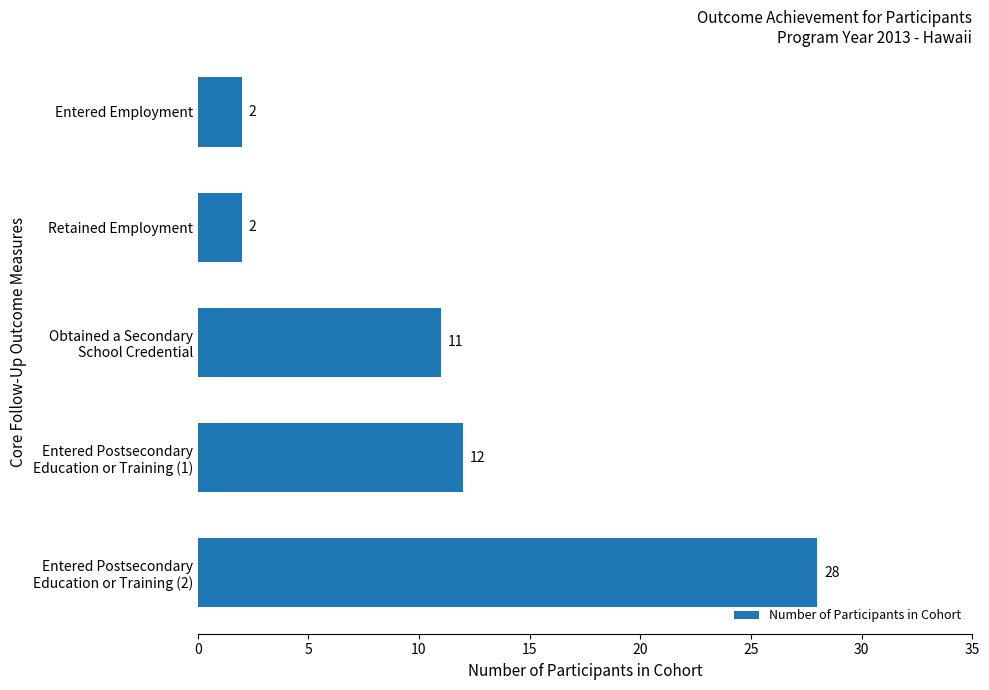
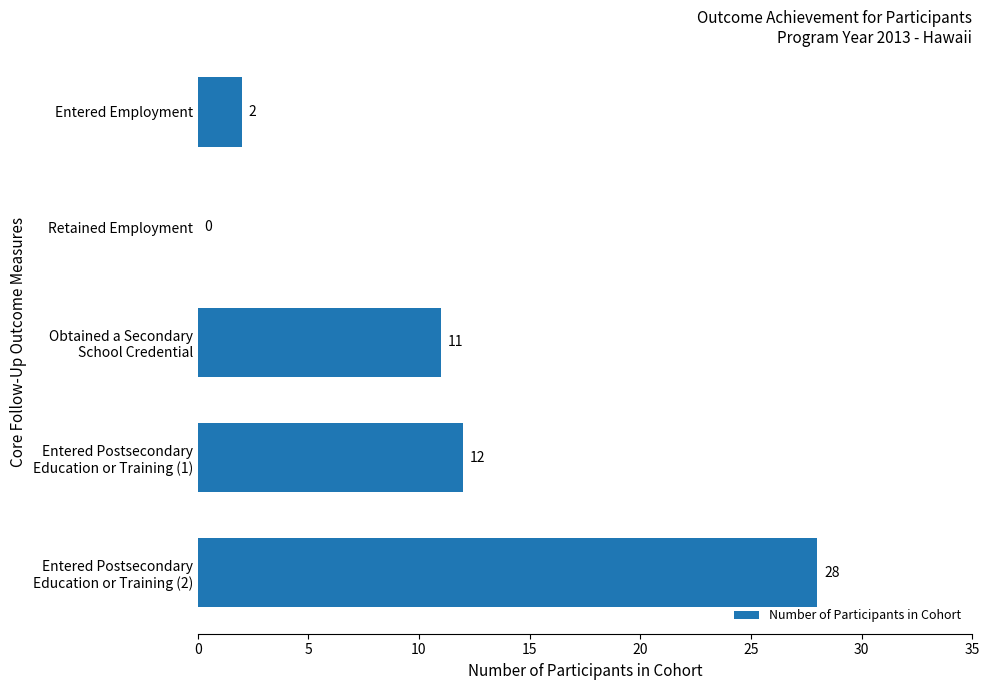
  {
    "Entered Employment": 2,
-   "Retained Employment": 2,
+   "Retained Employment": 0,
    "Obtained a Secondary School Credential": 11,
    "Entered Postsecondary Education or Training (1)": 12,
    "Entered Postsecondary Education or Training (2)": 28
  }
